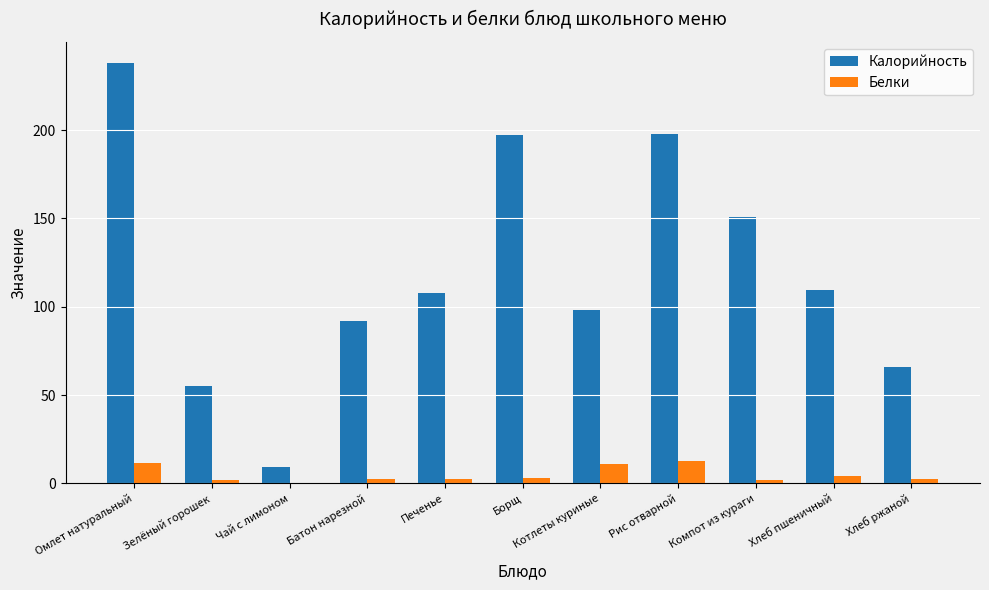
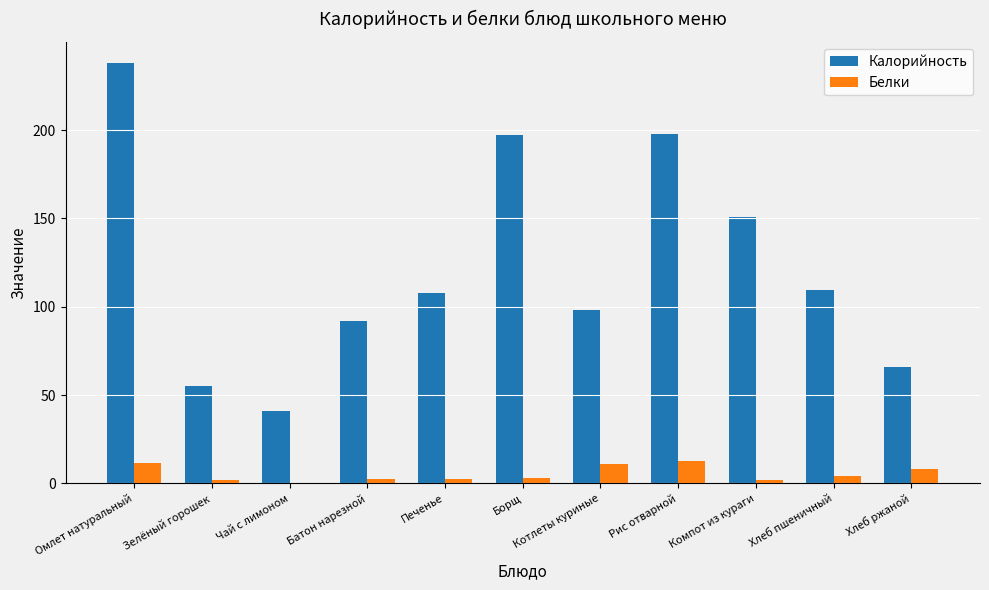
  {
    "Калорийность": {
      "Омлет натуральный": 238,
      "Зелёный горошек": 55,
-     "Чай с лимоном": 9,
+     "Чай с лимоном": 41,
      "Батон нарезной": 92,
      "Печенье": 108,
      "Борщ": 197,
      "Котлеты куриные": 98,
      "Рис отварной": 198,
      "Компот из кураги": 151,
      "Хлеб пшеничный": 110,
      "Хлеб ржаной": 66
    },
    "Белки": {
      "Омлет натуральный": 11,
      "Зелёный горошек": 2,
      "Батон нарезной": 3,
      "Печенье": 2,
      "Борщ": 3,
      "Котлеты куриные": 11,
      "Рис отварной": 13,
      "Компот из кураги": 2,
      "Хлеб пшеничный": 4,
-     "Хлеб ржаной": 2
+     "Хлеб ржаной": 8
    }
  }
